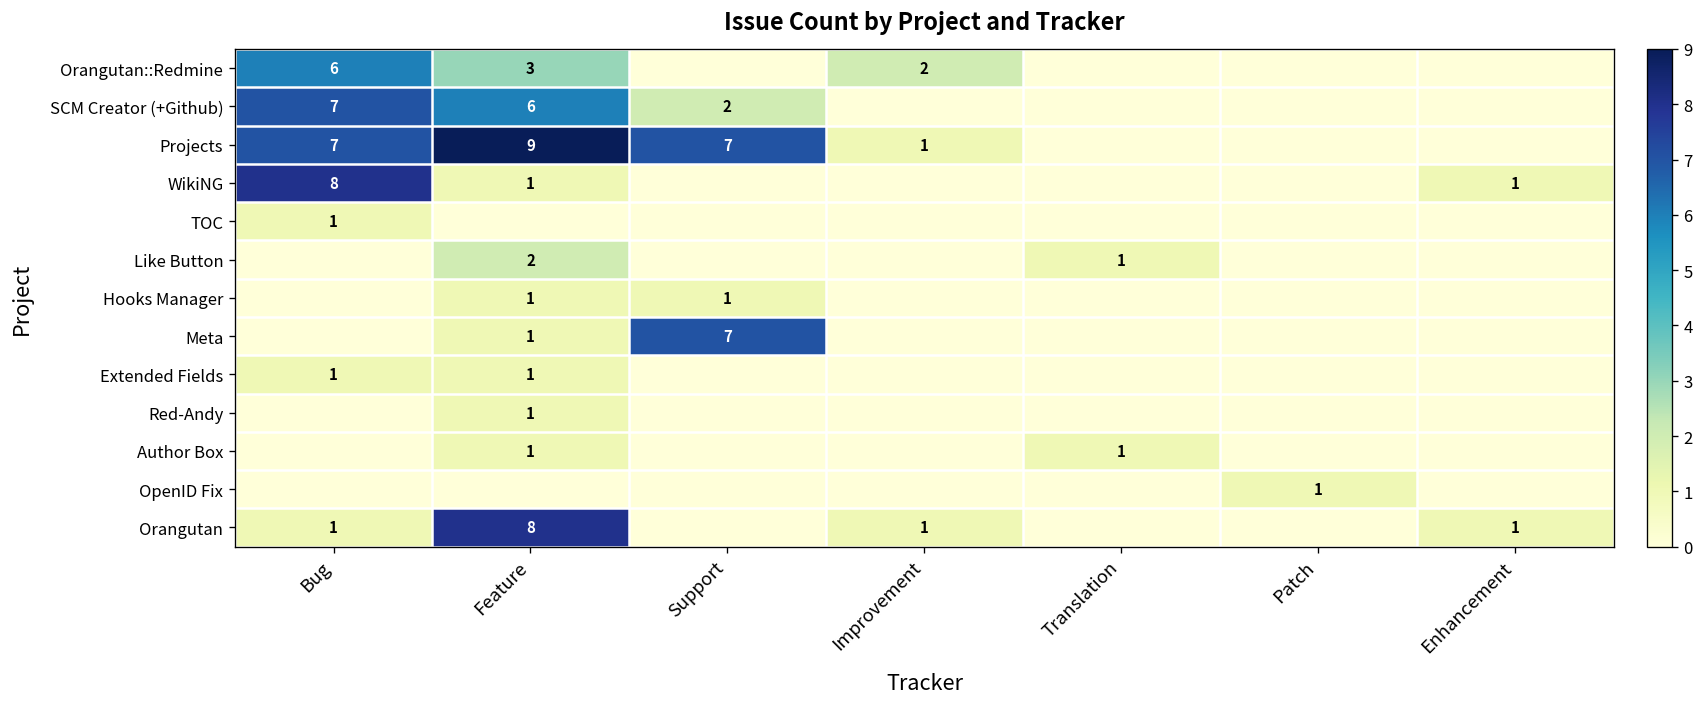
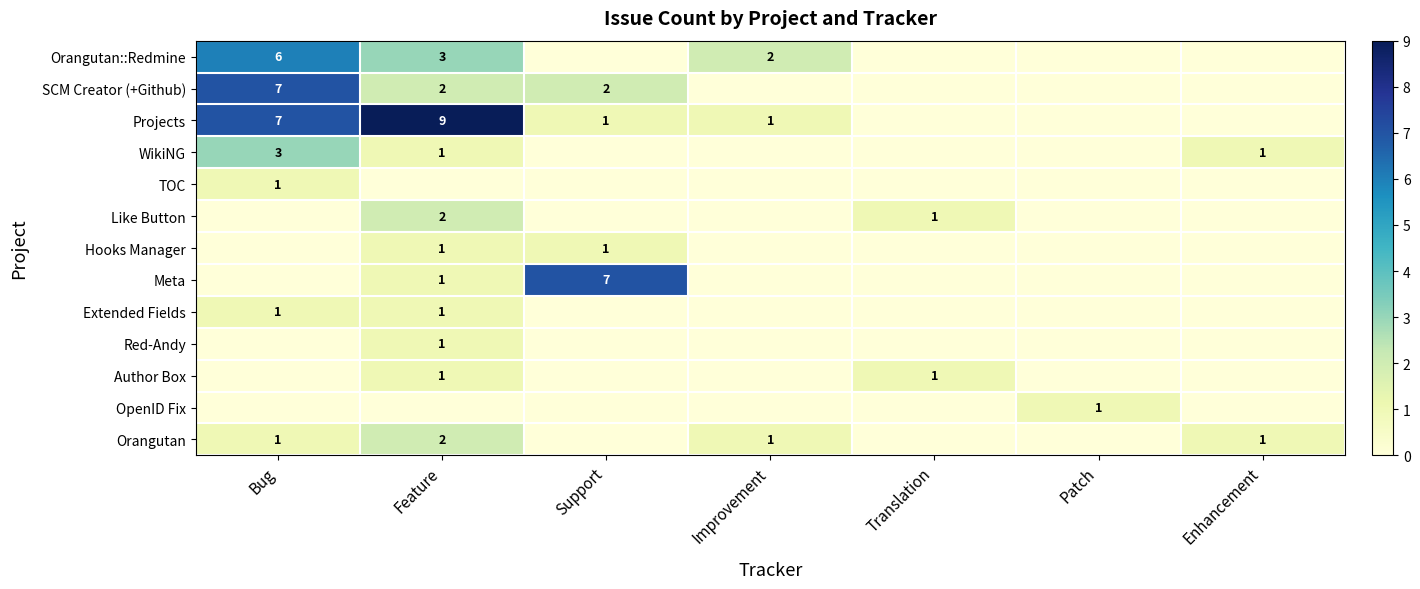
  {
    "Orangutan::Redmine": {
      "Bug": 6,
      "Feature": 3,
      "Improvement": 2
    },
    "SCM Creator (+Github)": {
      "Bug": 7,
-     "Feature": 6,
+     "Feature": 2,
      "Support": 2
    },
    "Projects": {
      "Bug": 7,
      "Feature": 9,
-     "Support": 7,
+     "Support": 1,
      "Improvement": 1
    },
    "WikiNG": {
-     "Bug": 8,
+     "Bug": 3,
      "Feature": 1,
      "Enhancement": 1
    },
    "TOC": {
      "Bug": 1
    },
    "Like Button": {
      "Feature": 2,
      "Translation": 1
    },
    "Hooks Manager": {
      "Feature": 1,
      "Support": 1
    },
    "Meta": {
      "Feature": 1,
      "Support": 7
    },
    "Extended Fields": {
      "Bug": 1,
      "Feature": 1
    },
    "Red-Andy": {
      "Feature": 1
    },
    "Author Box": {
      "Feature": 1,
      "Translation": 1
    },
    "OpenID Fix": {
      "Patch": 1
    },
    "Orangutan": {
      "Bug": 1,
-     "Feature": 8,
+     "Feature": 2,
      "Improvement": 1,
      "Enhancement": 1
    }
  }
